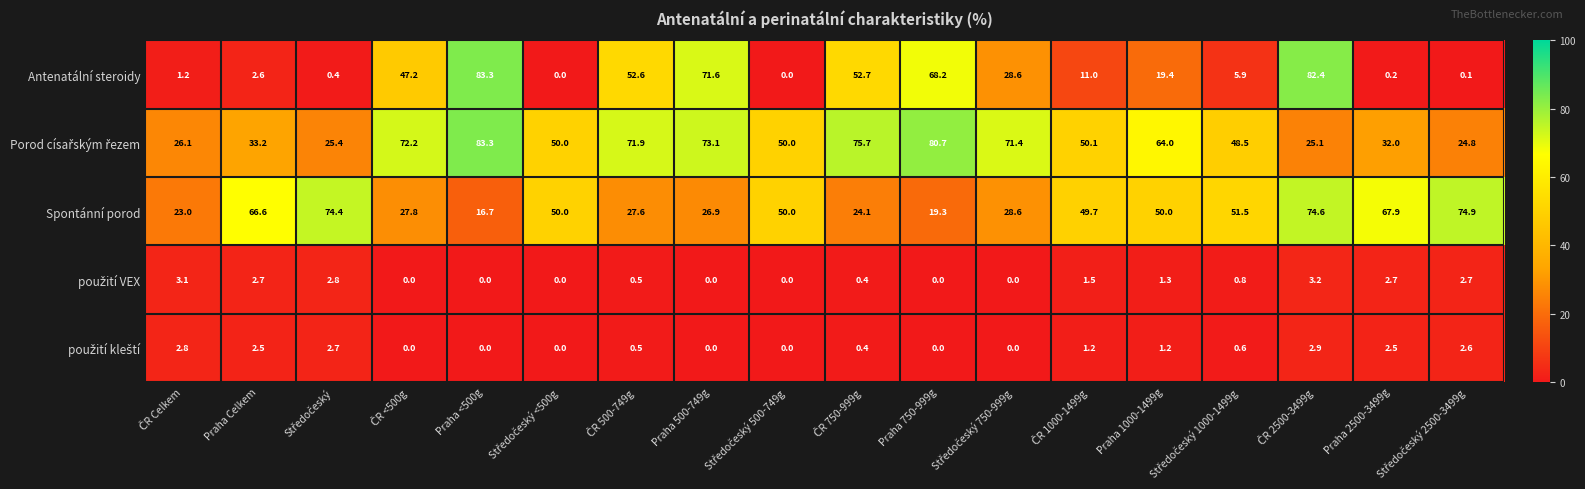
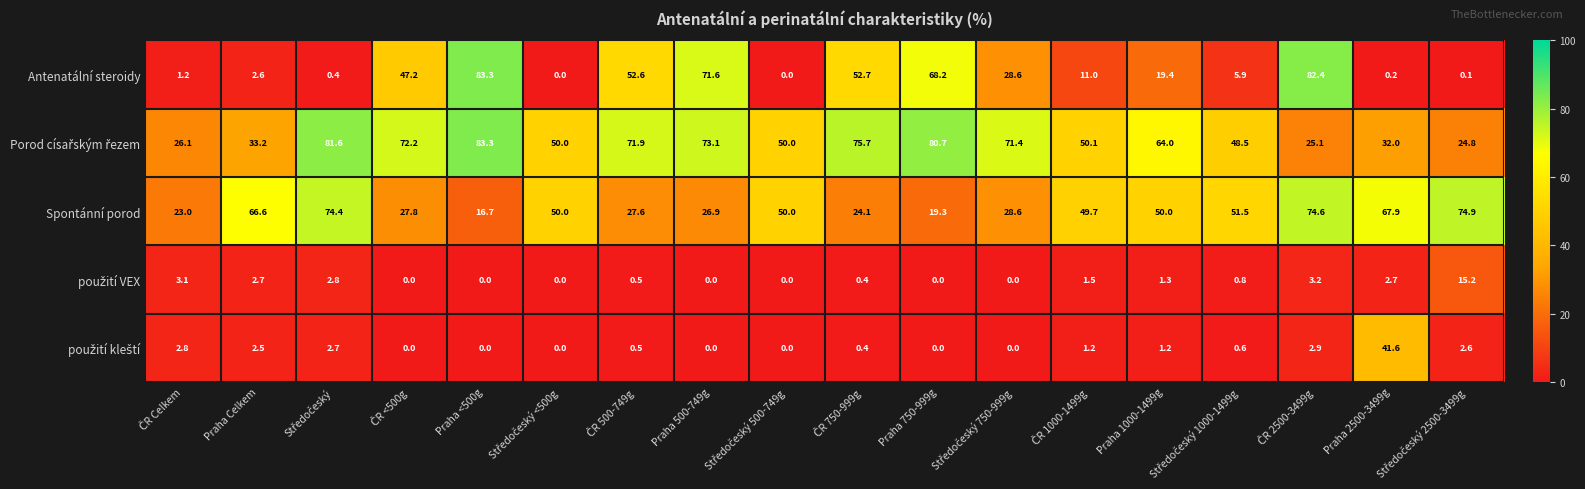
  {
    "Antenatální steroidy": {
      "ČR Celkem": 1.2,
      "Praha Celkem": 2.6,
      "Středočeský": 0.4,
      "ČR <500g": 47.2,
      "Praha <500g": 83.3,
      "Středočeský <500g": 0.0,
      "ČR 500-749g": 52.6,
      "Praha 500-749g": 71.6,
      "Středočeský 500-749g": 0.0,
      "ČR 750-999g": 52.7,
      "Praha 750-999g": 68.2,
      "Středočeský 750-999g": 28.6,
      "ČR 1000-1499g": 11.0,
      "Praha 1000-1499g": 19.4,
      "Středočeský 1000-1499g": 5.9,
      "ČR 2500-3499g": 82.4,
      "Praha 2500-3499g": 0.2,
      "Středočeský 2500-3499g": 0.1
    },
    "Porod císařským řezem": {
      "ČR Celkem": 26.1,
      "Praha Celkem": 33.2,
-     "Středočeský": 25.4,
+     "Středočeský": 81.6,
      "ČR <500g": 72.2,
      "Praha <500g": 83.3,
      "Středočeský <500g": 50.0,
      "ČR 500-749g": 71.9,
      "Praha 500-749g": 73.1,
      "Středočeský 500-749g": 50.0,
      "ČR 750-999g": 75.7,
      "Praha 750-999g": 80.7,
      "Středočeský 750-999g": 71.4,
      "ČR 1000-1499g": 50.1,
      "Praha 1000-1499g": 64.0,
      "Středočeský 1000-1499g": 48.5,
      "ČR 2500-3499g": 25.1,
      "Praha 2500-3499g": 32.0,
      "Středočeský 2500-3499g": 24.8
    },
    "Spontánní porod": {
      "ČR Celkem": 23.0,
      "Praha Celkem": 66.6,
      "Středočeský": 74.4,
      "ČR <500g": 27.8,
      "Praha <500g": 16.7,
      "Středočeský <500g": 50.0,
      "ČR 500-749g": 27.6,
      "Praha 500-749g": 26.9,
      "Středočeský 500-749g": 50.0,
      "ČR 750-999g": 24.1,
      "Praha 750-999g": 19.3,
      "Středočeský 750-999g": 28.6,
      "ČR 1000-1499g": 49.7,
      "Praha 1000-1499g": 50.0,
      "Středočeský 1000-1499g": 51.5,
      "ČR 2500-3499g": 74.6,
      "Praha 2500-3499g": 67.9,
      "Středočeský 2500-3499g": 74.9
    },
    "použití VEX": {
      "ČR Celkem": 3.1,
      "Praha Celkem": 2.7,
      "Středočeský": 2.8,
      "ČR <500g": 0.0,
      "Praha <500g": 0.0,
      "Středočeský <500g": 0.0,
      "ČR 500-749g": 0.5,
      "Praha 500-749g": 0.0,
      "Středočeský 500-749g": 0.0,
      "ČR 750-999g": 0.4,
      "Praha 750-999g": 0.0,
      "Středočeský 750-999g": 0.0,
      "ČR 1000-1499g": 1.5,
      "Praha 1000-1499g": 1.3,
      "Středočeský 1000-1499g": 0.8,
      "ČR 2500-3499g": 3.2,
      "Praha 2500-3499g": 2.7,
-     "Středočeský 2500-3499g": 2.7
+     "Středočeský 2500-3499g": 15.2
    },
    "použití kleští": {
      "ČR Celkem": 2.8,
      "Praha Celkem": 2.5,
      "Středočeský": 2.7,
      "ČR <500g": 0.0,
      "Praha <500g": 0.0,
      "Středočeský <500g": 0.0,
      "ČR 500-749g": 0.5,
      "Praha 500-749g": 0.0,
      "Středočeský 500-749g": 0.0,
      "ČR 750-999g": 0.4,
      "Praha 750-999g": 0.0,
      "Středočeský 750-999g": 0.0,
      "ČR 1000-1499g": 1.2,
      "Praha 1000-1499g": 1.2,
      "Středočeský 1000-1499g": 0.6,
      "ČR 2500-3499g": 2.9,
-     "Praha 2500-3499g": 2.5,
+     "Praha 2500-3499g": 41.6,
      "Středočeský 2500-3499g": 2.6
    }
  }
